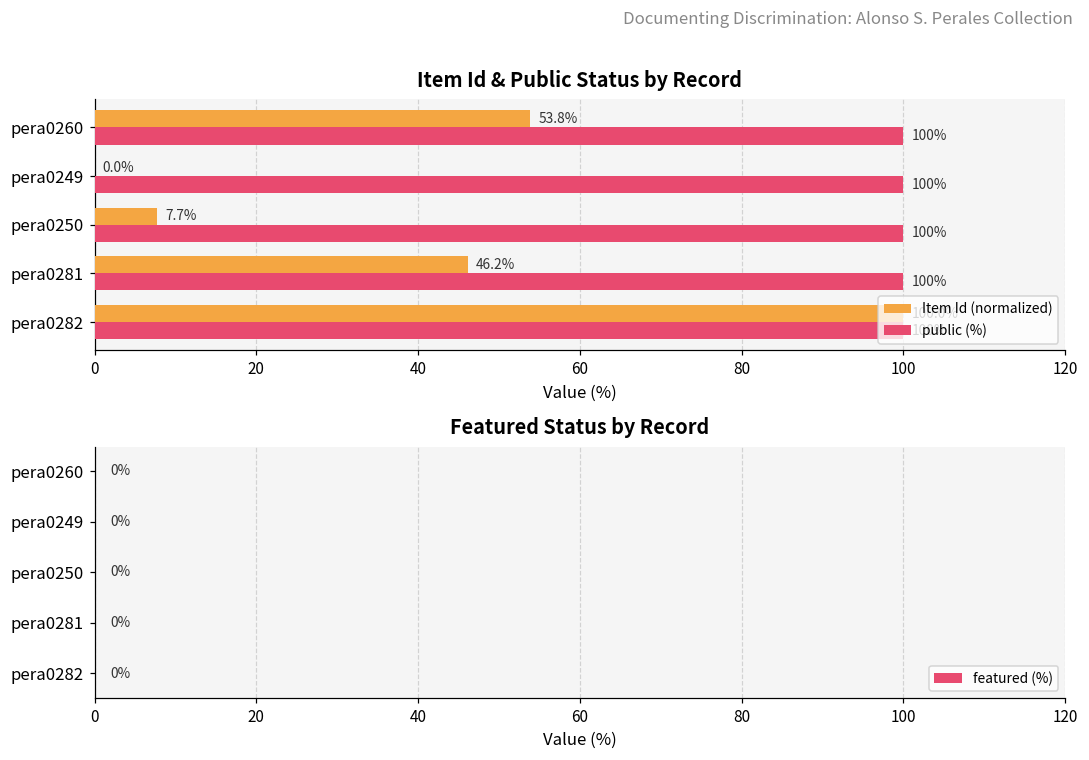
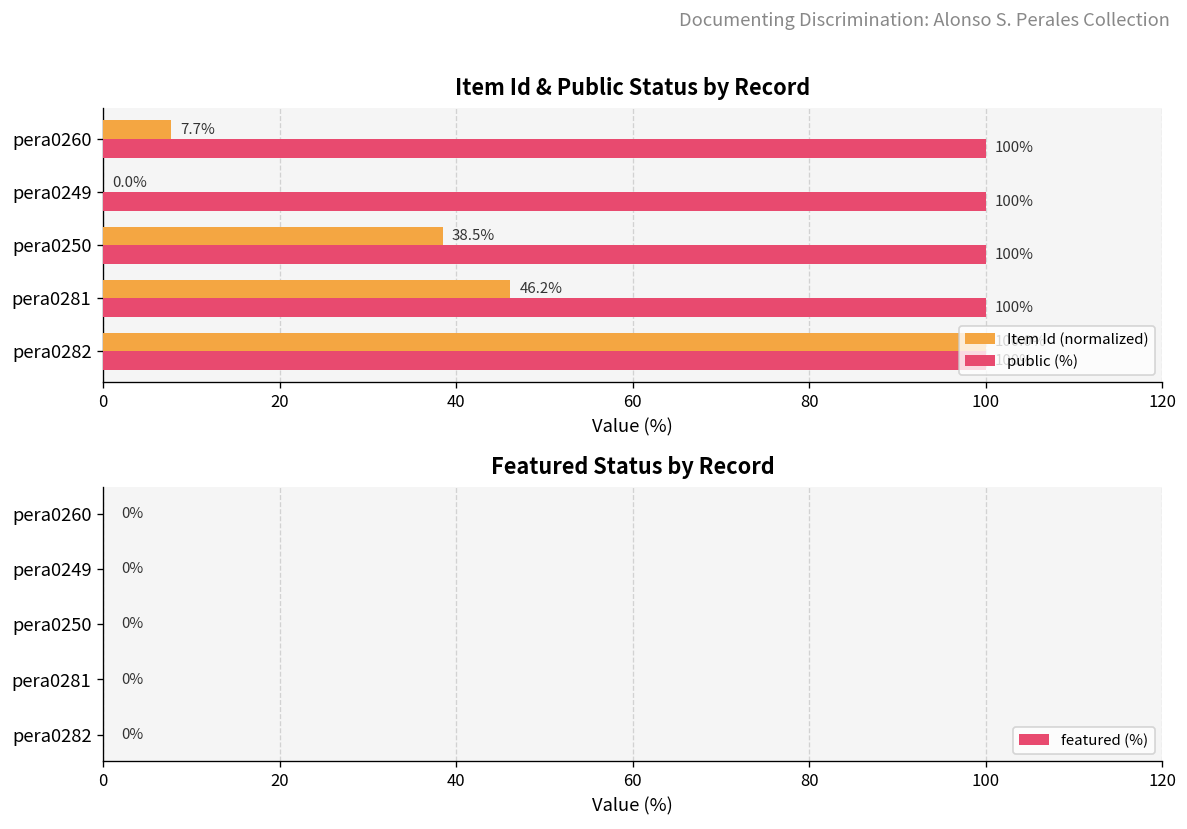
  {
    "Item Id & Public Status by Record": {
      "Item Id (normalized)": {
-       "pera0260": "53.8%",
+       "pera0260": "7.7%",
        "pera0249": "0.0%",
-       "pera0250": "7.7%",
+       "pera0250": "38.5%",
        "pera0281": "46.2%"
      },
      "public (%)": {
        "pera0260": "100%",
        "pera0249": "100%",
        "pera0250": "100%",
        "pera0281": "100%"
      }
    },
    "Featured Status by Record": {
      "pera0260": "0%",
      "pera0249": "0%",
      "pera0250": "0%",
      "pera0281": "0%",
      "pera0282": "0%"
    }
  }
